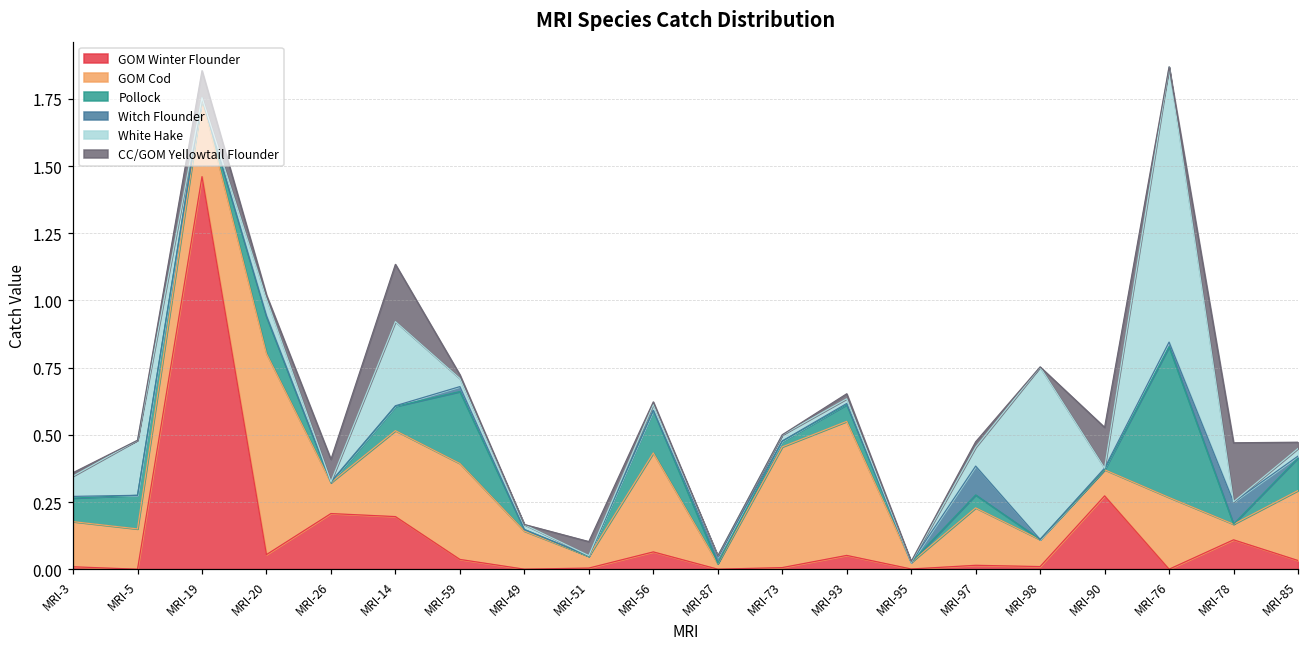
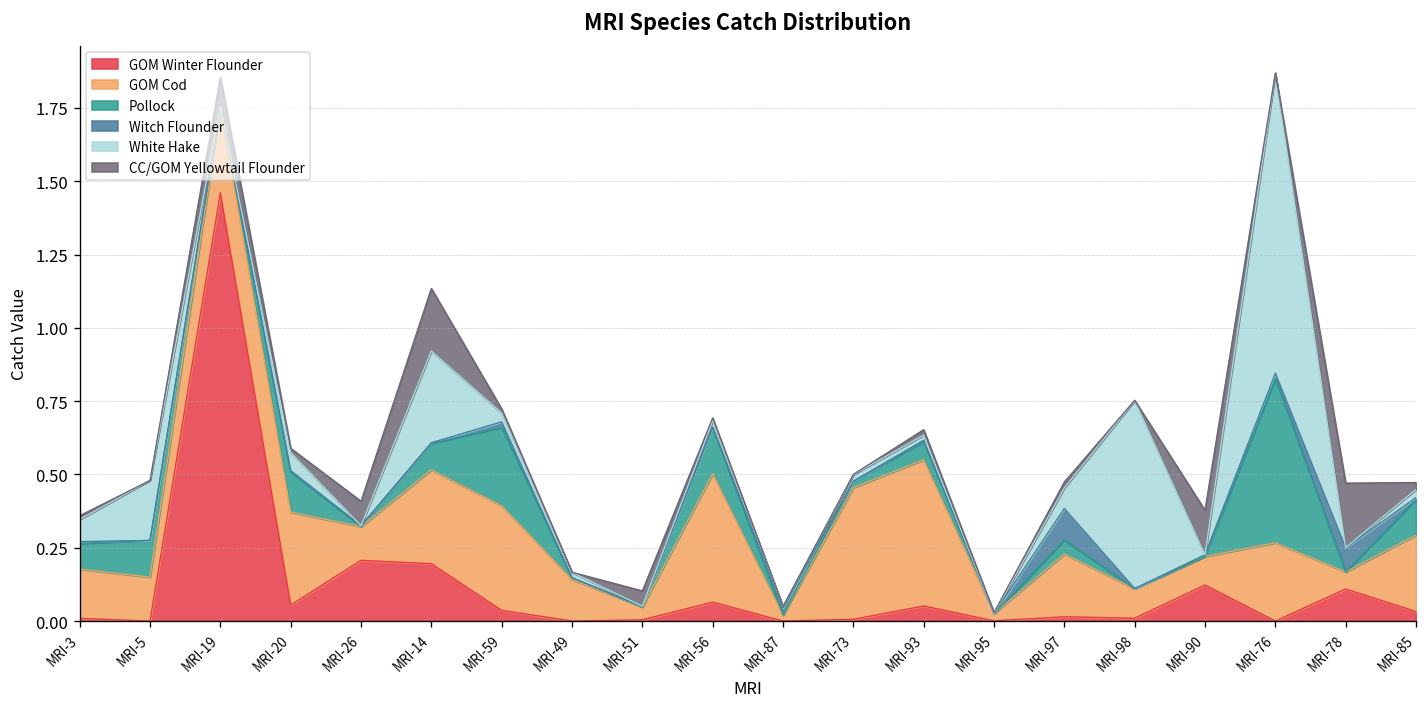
  {
    "GOM Winter Flounder": {
      "MRI-3": 0.01,
      "MRI-5": 0.00,
      "MRI-19": 1.46,
      "MRI-20": 0.05,
      "MRI-26": 0.21,
      "MRI-14": 0.20,
      "MRI-59": 0.04,
      "MRI-49": 0.00,
      "MRI-51": 0.00,
      "MRI-56": 0.06,
      "MRI-87": 0.00,
      "MRI-73": 0.01,
      "MRI-93": 0.05,
      "MRI-95": 0.00,
      "MRI-97": 0.01,
      "MRI-98": 0.01,
-     "MRI-90": 0.27,
+     "MRI-90": 0.12,
      "MRI-76": 0.00,
      "MRI-78": 0.11,
      "MRI-85": 0.03
    },
    "GOM Cod": {
      "MRI-3": 0.17,
      "MRI-5": 0.15,
-     "MRI-20": 0.75,
+     "MRI-20": 0.32,
      "MRI-14": 0.32,
      "MRI-59": 0.36,
-     "MRI-56": 0.37,
+     "MRI-56": 0.44,
      "MRI-73": 0.45,
      "MRI-93": 0.50,
      "MRI-97": 0.21,
      "MRI-76": 0.27,
      "MRI-85": 0.26
    },
    "White Hake": {
      "MRI-3": 0.08,
      "MRI-20": 0.06,
      "MRI-14": 0.31,
      "MRI-59": 0.03,
      "MRI-93": 0.02,
      "MRI-97": 0.07,
      "MRI-85": 0.03
    }
  }
